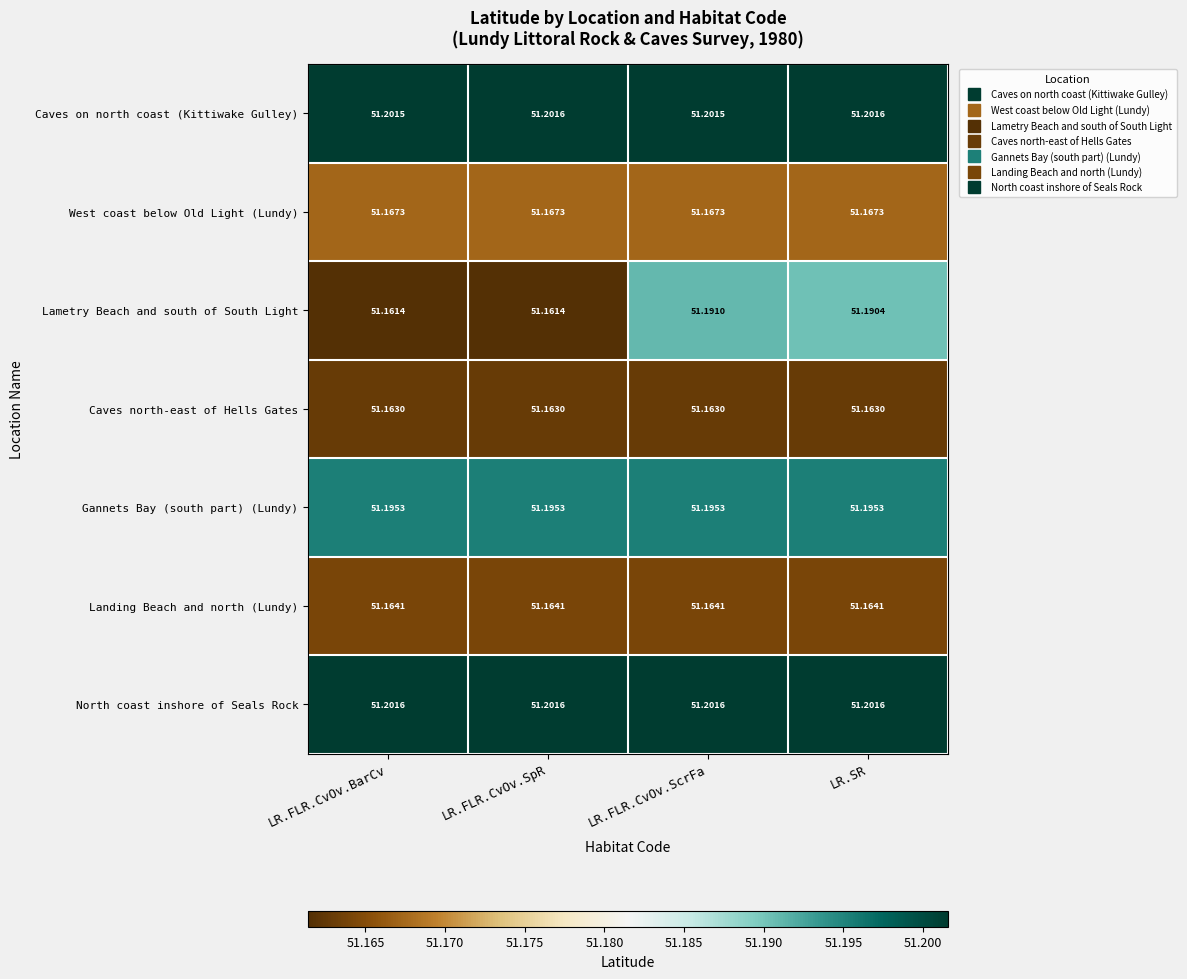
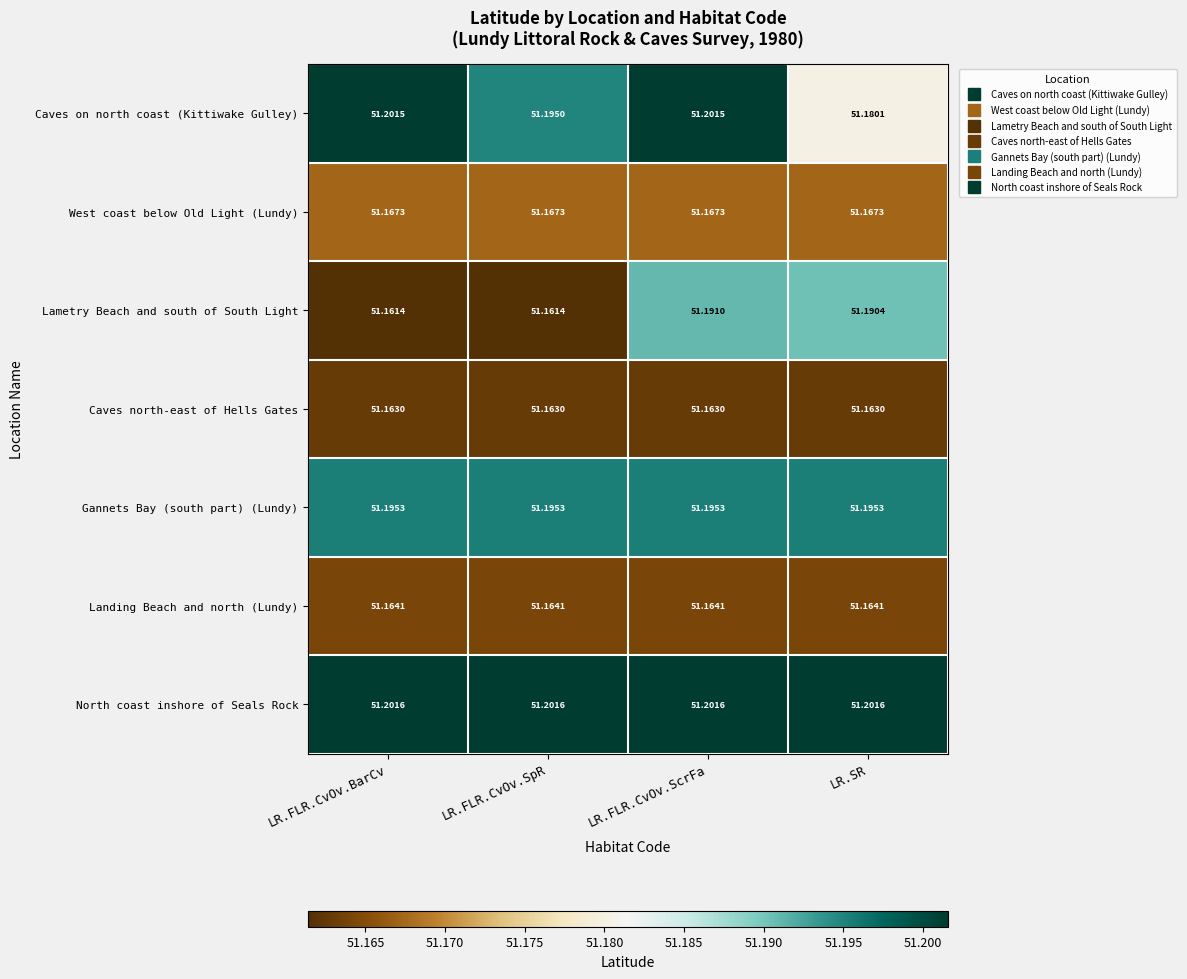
  {
    "Caves on north coast (Kittiwake Gulley)": {
      "LR.FLR.CvOv.BarCv": 51.2015,
-     "LR.FLR.CvOv.SpR": 51.2016,
+     "LR.FLR.CvOv.SpR": 51.1950,
      "LR.FLR.CvOv.ScrFa": 51.2015,
-     "LR.SR": 51.2016
+     "LR.SR": 51.1801
    },
    "West coast below Old Light (Lundy)": {
      "LR.FLR.CvOv.BarCv": 51.1673,
      "LR.FLR.CvOv.SpR": 51.1673,
      "LR.FLR.CvOv.ScrFa": 51.1673,
      "LR.SR": 51.1673
    },
    "Lametry Beach and south of South Light": {
      "LR.FLR.CvOv.BarCv": 51.1614,
      "LR.FLR.CvOv.SpR": 51.1614,
      "LR.FLR.CvOv.ScrFa": 51.1910,
      "LR.SR": 51.1904
    },
    "Caves north-east of Hells Gates": {
      "LR.FLR.CvOv.BarCv": 51.1630,
      "LR.FLR.CvOv.SpR": 51.1630,
      "LR.FLR.CvOv.ScrFa": 51.1630,
      "LR.SR": 51.1630
    },
    "Gannets Bay (south part) (Lundy)": {
      "LR.FLR.CvOv.BarCv": 51.1953,
      "LR.FLR.CvOv.SpR": 51.1953,
      "LR.FLR.CvOv.ScrFa": 51.1953,
      "LR.SR": 51.1953
    },
    "Landing Beach and north (Lundy)": {
      "LR.FLR.CvOv.BarCv": 51.1641,
      "LR.FLR.CvOv.SpR": 51.1641,
      "LR.FLR.CvOv.ScrFa": 51.1641,
      "LR.SR": 51.1641
    },
    "North coast inshore of Seals Rock": {
      "LR.FLR.CvOv.BarCv": 51.2016,
      "LR.FLR.CvOv.SpR": 51.2016,
      "LR.FLR.CvOv.ScrFa": 51.2016,
      "LR.SR": 51.2016
    }
  }
